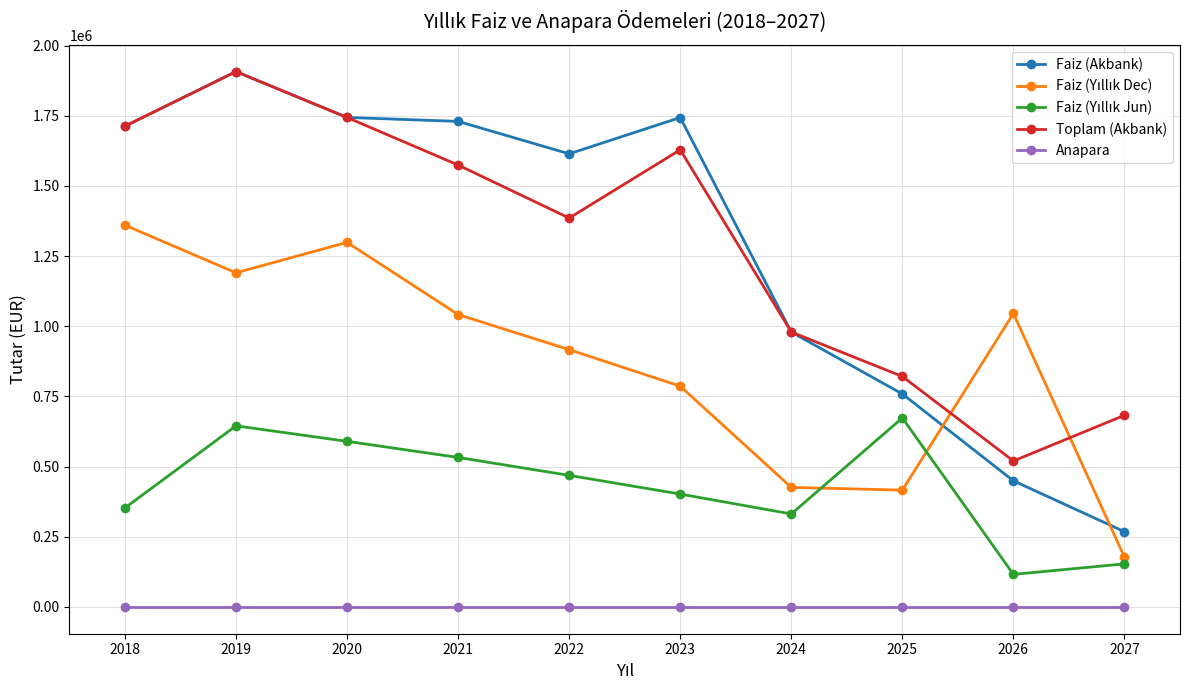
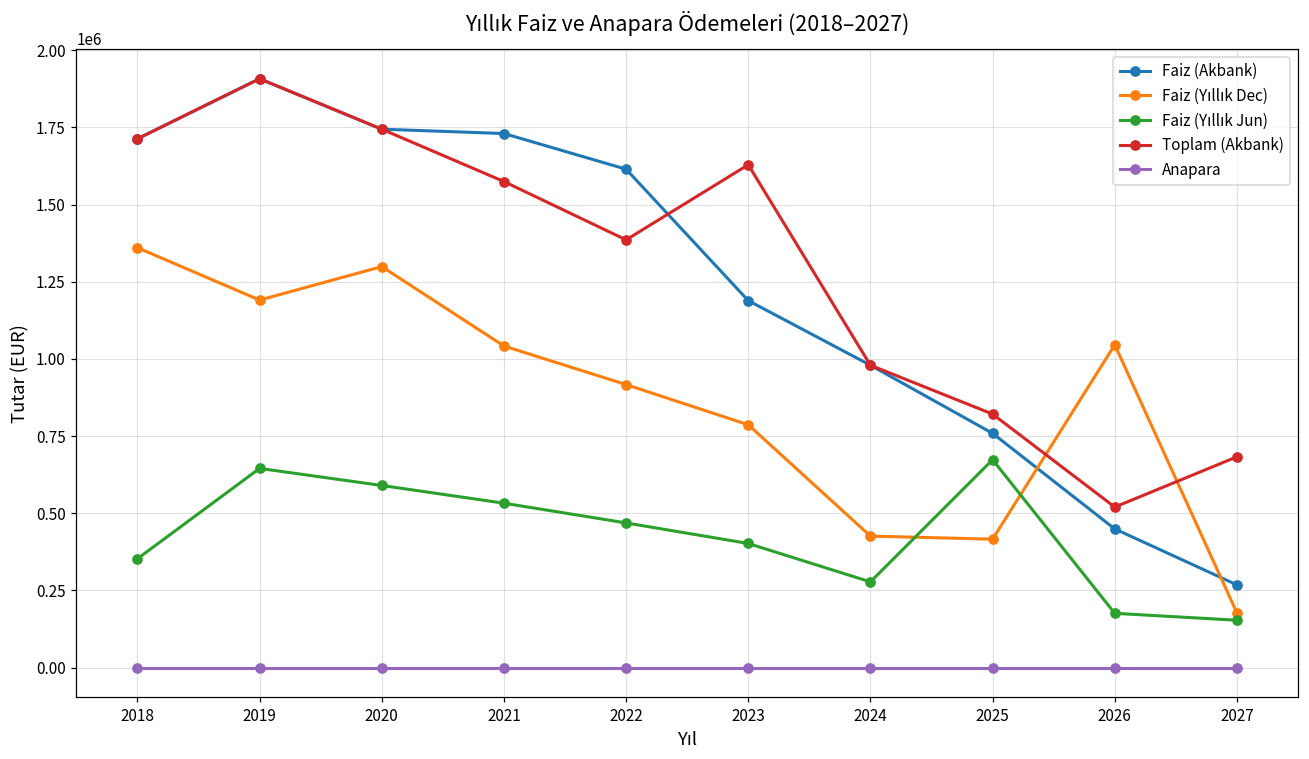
  {
    "Faiz (Akbank)": {
      "2021": 1730000,
      "2022": 1610000,
-     "2023": 1740000,
+     "2023": 1190000,
      "2025": 760000,
      "2026": 450000,
      "2027": 270000
    },
    "Faiz (Yıllık Dec)": {
      "2018": 1360000,
      "2019": 1190000,
      "2020": 1300000,
      "2021": 1040000,
      "2022": 920000,
      "2023": 790000,
      "2024": 430000,
      "2025": 420000,
      "2026": 1050000,
      "2027": 180000
    },
    "Faiz (Yıllık Jun)": {
      "2018": 350000,
      "2019": 650000,
      "2020": 590000,
      "2021": 530000,
      "2022": 470000,
      "2023": 400000,
-     "2024": 330000,
+     "2024": 280000,
      "2025": 670000,
-     "2026": 120000,
+     "2026": 180000,
      "2027": 150000
    },
    "Toplam (Akbank)": {
      "2021": 1570000,
      "2022": 1390000,
      "2023": 1630000,
      "2025": 820000,
      "2026": 520000,
      "2027": 680000
    },
    "Anapara": {
      "2018": 0,
      "2019": 0,
      "2020": 0,
      "2021": 0,
      "2022": 0,
      "2023": 0,
      "2024": 0,
      "2025": 0,
      "2026": 0,
      "2027": 0
    }
  }
